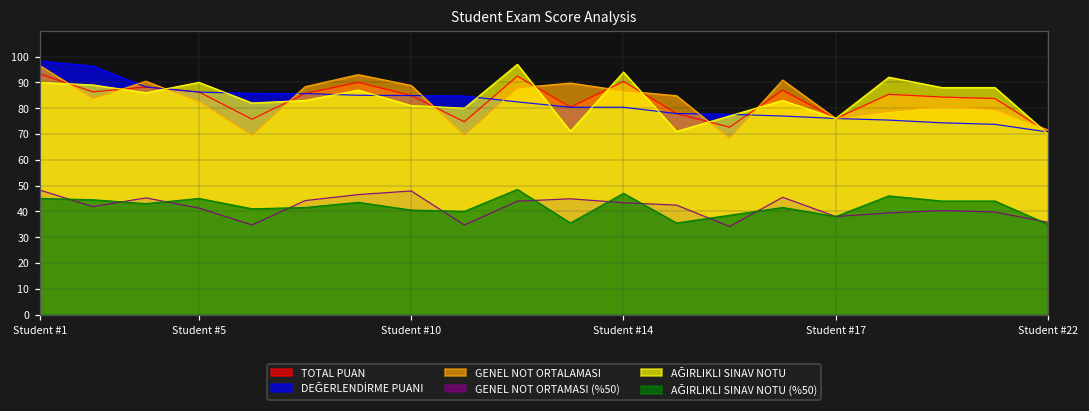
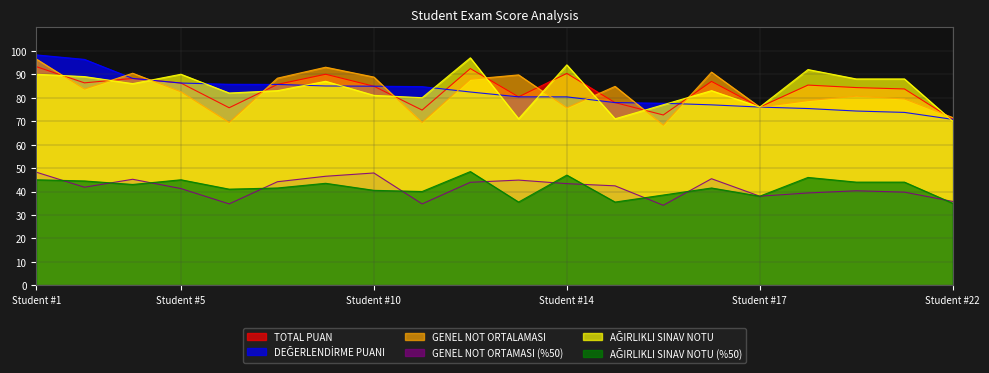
  {
    "TOTAL PUAN": {
      "Student #1": 93,
      "Student #14": 90
    },
    "DEĞERLENDİRME PUANI": {
      "Student #1": 98,
      "Student #14": 80
    },
    "GENEL NOT ORTALAMASI": {
      "Student #1": 97,
      "Student #5": 83,
      "Student #10": 89,
-     "Student #14": 87
+     "Student #14": 76
    },
    "GENEL NOT ORTAMASI (%50)": {
      "Student #1": 48,
      "Student #5": 41,
      "Student #10": 48,
      "Student #14": 43
    },
    "AĞIRLIKLI SINAV NOTU": {
      "Student #1": 90,
      "Student #5": 90,
      "Student #10": 81,
      "Student #14": 94
    },
    "AĞIRLIKLI SINAV NOTU (%50)": {
      "Student #1": 45,
      "Student #5": 45,
      "Student #10": 41,
      "Student #14": 47
    }
  }
